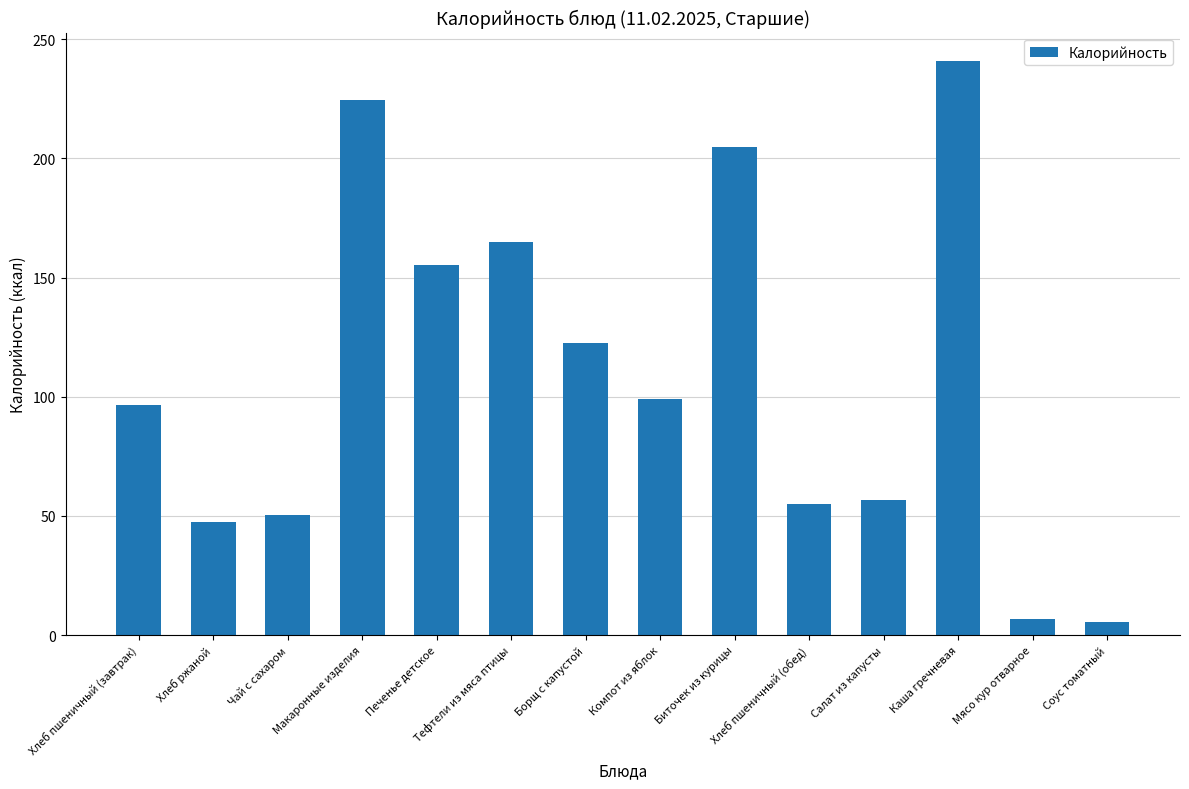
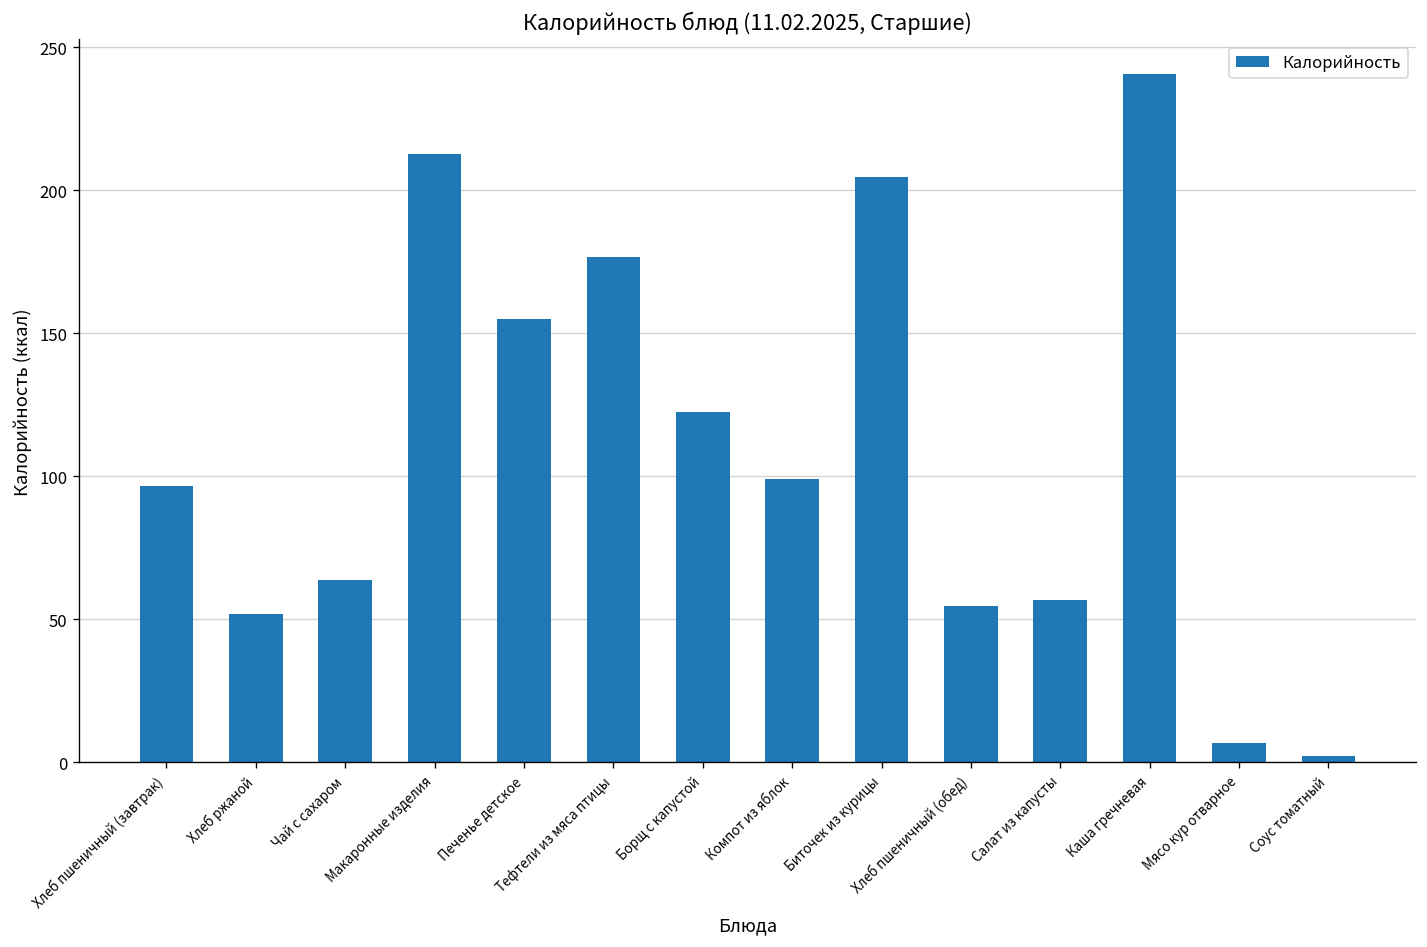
  {
    "Хлеб пшеничный (завтрак)": 97,
-   "Хлеб ржаной": 47,
-   "Чай с сахаром": 50,
-   "Макаронные изделия": 225,
+   "Хлеб ржаной": 52,
+   "Чай с сахаром": 64,
+   "Макаронные изделия": 213,
    "Печенье детское": 155,
-   "Тефтели из мяса птицы": 165,
+   "Тефтели из мяса птицы": 177,
    "Борщ с капустой": 123,
    "Компот из яблок": 99,
    "Биточек из курицы": 205,
    "Хлеб пшеничный (обед)": 55,
    "Салат из капусты": 57,
    "Каша гречневая": 241,
    "Мясо кур отварное": 7,
-   "Соус томатный": 6
+   "Соус томатный": 2
  }
